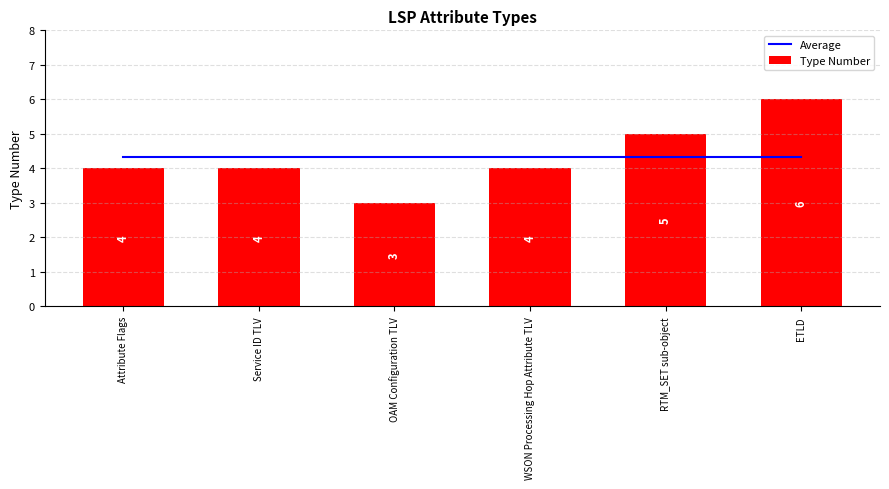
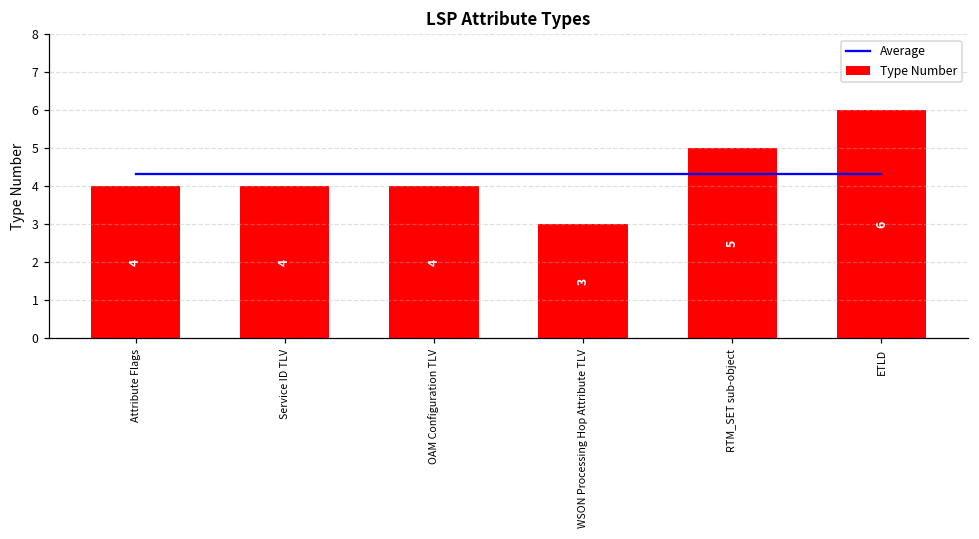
  {
    "Average": {
      "Attribute Flags": 4.3,
      "Service ID TLV": 4.3,
      "OAM Configuration TLV": 4.3,
      "WSON Processing Hop Attribute TLV": 4.3,
      "RTM_SET sub-object": 4.3,
      "ETLD": 4.3
    },
    "Type Number": {
      "Attribute Flags": 4,
      "Service ID TLV": 4,
-     "OAM Configuration TLV": 3,
-     "WSON Processing Hop Attribute TLV": 4,
+     "OAM Configuration TLV": 4,
+     "WSON Processing Hop Attribute TLV": 3,
      "RTM_SET sub-object": 5,
      "ETLD": 6
    }
  }
